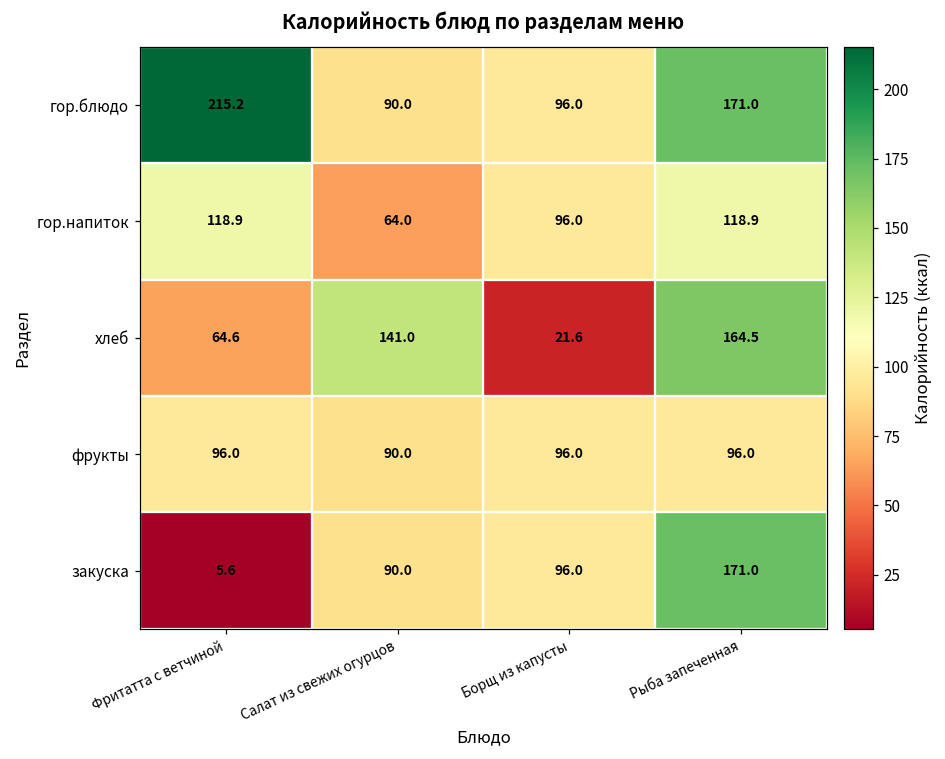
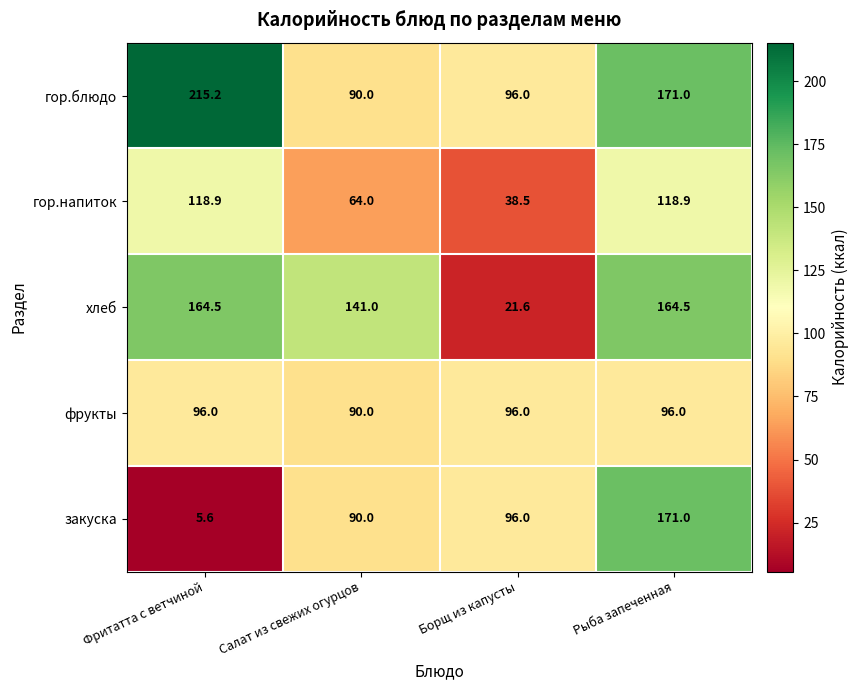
  {
    "гор.блюдо": {
      "Фритатта с ветчиной": 215.2,
      "Салат из свежих огурцов": 90.0,
      "Борщ из капусты": 96.0,
      "Рыба запеченная": 171.0
    },
    "гор.напиток": {
      "Фритатта с ветчиной": 118.9,
      "Салат из свежих огурцов": 64.0,
-     "Борщ из капусты": 96.0,
+     "Борщ из капусты": 38.5,
      "Рыба запеченная": 118.9
    },
    "хлеб": {
-     "Фритатта с ветчиной": 64.6,
+     "Фритатта с ветчиной": 164.5,
      "Салат из свежих огурцов": 141.0,
      "Борщ из капусты": 21.6,
      "Рыба запеченная": 164.5
    },
    "фрукты": {
      "Фритатта с ветчиной": 96.0,
      "Салат из свежих огурцов": 90.0,
      "Борщ из капусты": 96.0,
      "Рыба запеченная": 96.0
    },
    "закуска": {
      "Фритатта с ветчиной": 5.6,
      "Салат из свежих огурцов": 90.0,
      "Борщ из капусты": 96.0,
      "Рыба запеченная": 171.0
    }
  }
